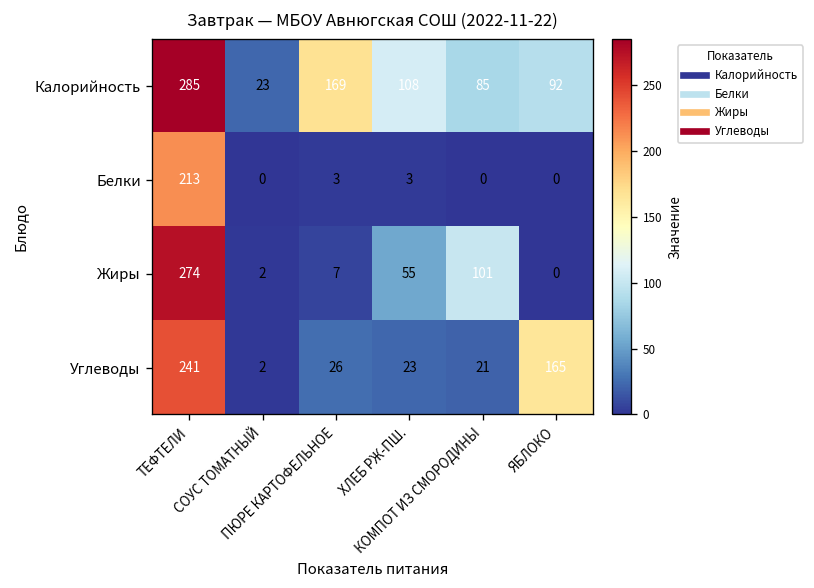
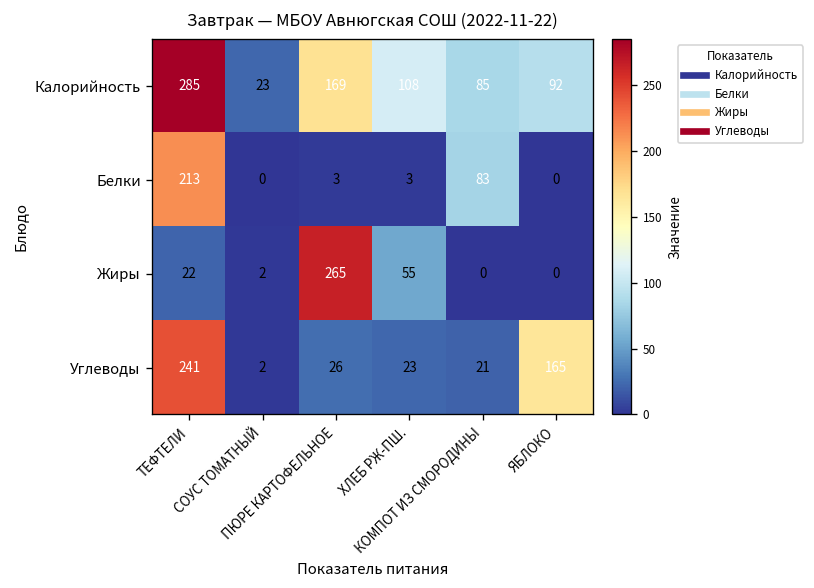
  {
    "Калорийность": {
      "ТЕФТЕЛИ": 285,
      "СОУС ТОМАТНЫЙ": 23,
      "ПЮРЕ КАРТОФЕЛЬНОЕ": 169,
      "КОМПОТ ИЗ СМОРОДИНЫ": 85,
      "ЯБЛОКО": 92
    },
    "Белки": {
      "ТЕФТЕЛИ": 213,
      "СОУС ТОМАТНЫЙ": 0,
      "ПЮРЕ КАРТОФЕЛЬНОЕ": 3,
      "ХЛЕБ РЖ-ПШ.": 3,
-     "КОМПОТ ИЗ СМОРОДИНЫ": 0,
+     "КОМПОТ ИЗ СМОРОДИНЫ": 83,
      "ЯБЛОКО": 0
    },
    "Жиры": {
-     "ТЕФТЕЛИ": 274,
+     "ТЕФТЕЛИ": 22,
      "СОУС ТОМАТНЫЙ": 2,
-     "ПЮРЕ КАРТОФЕЛЬНОЕ": 7,
+     "ПЮРЕ КАРТОФЕЛЬНОЕ": 265,
      "ХЛЕБ РЖ-ПШ.": 55,
-     "КОМПОТ ИЗ СМОРОДИНЫ": 101,
+     "КОМПОТ ИЗ СМОРОДИНЫ": 0,
      "ЯБЛОКО": 0
    },
    "Углеводы": {
      "ТЕФТЕЛИ": 241,
      "СОУС ТОМАТНЫЙ": 2,
      "ПЮРЕ КАРТОФЕЛЬНОЕ": 26,
      "ХЛЕБ РЖ-ПШ.": 23,
      "КОМПОТ ИЗ СМОРОДИНЫ": 21,
      "ЯБЛОКО": 165
    }
  }
